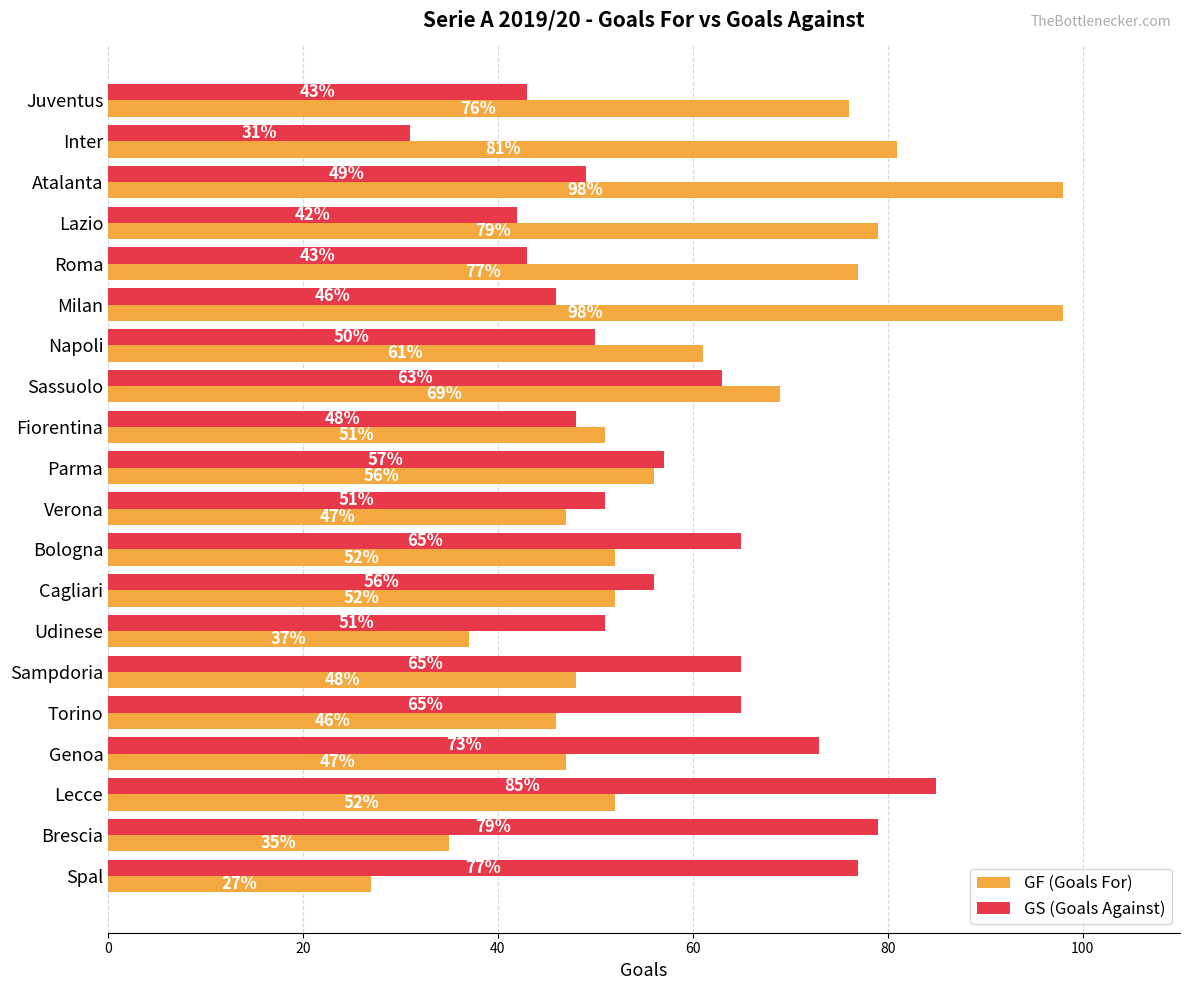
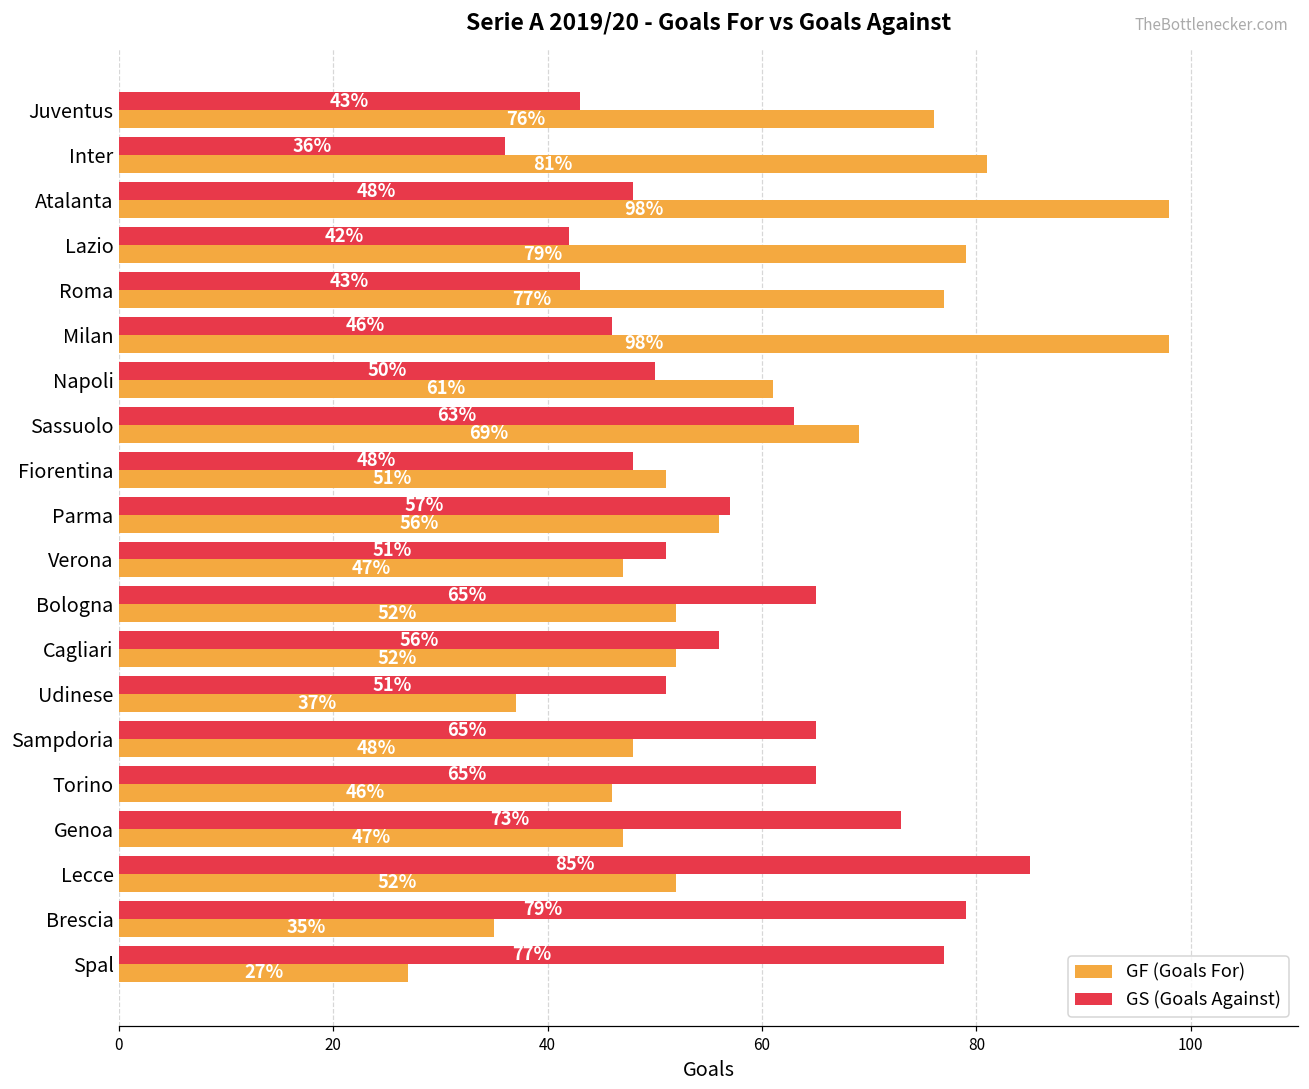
  {
    "GF (Goals For)": {
      "Juventus": "76%",
      "Inter": "81%",
      "Atalanta": "98%",
      "Lazio": "79%",
      "Roma": "77%",
      "Milan": "98%",
      "Napoli": "61%",
      "Sassuolo": "69%",
      "Fiorentina": "51%",
      "Parma": "56%",
      "Verona": "47%",
      "Bologna": "52%",
      "Cagliari": "52%",
      "Udinese": "37%",
      "Sampdoria": "48%",
      "Torino": "46%",
      "Genoa": "47%",
      "Lecce": "52%",
      "Brescia": "35%",
      "Spal": "27%"
    },
    "GS (Goals Against)": {
      "Juventus": "43%",
-     "Inter": "31%",
-     "Atalanta": "49%",
+     "Inter": "36%",
+     "Atalanta": "48%",
      "Lazio": "42%",
      "Roma": "43%",
      "Milan": "46%",
      "Napoli": "50%",
      "Sassuolo": "63%",
      "Fiorentina": "48%",
      "Parma": "57%",
      "Verona": "51%",
      "Bologna": "65%",
      "Cagliari": "56%",
      "Udinese": "51%",
      "Sampdoria": "65%",
      "Torino": "65%",
      "Genoa": "73%",
      "Lecce": "85%",
      "Brescia": "79%",
      "Spal": "77%"
    }
  }
